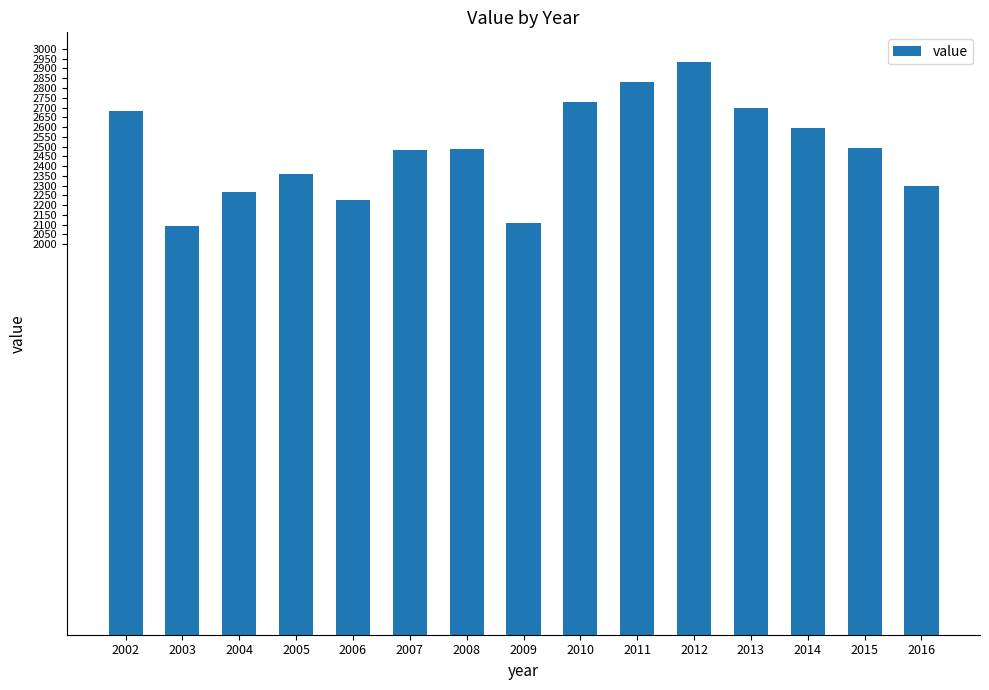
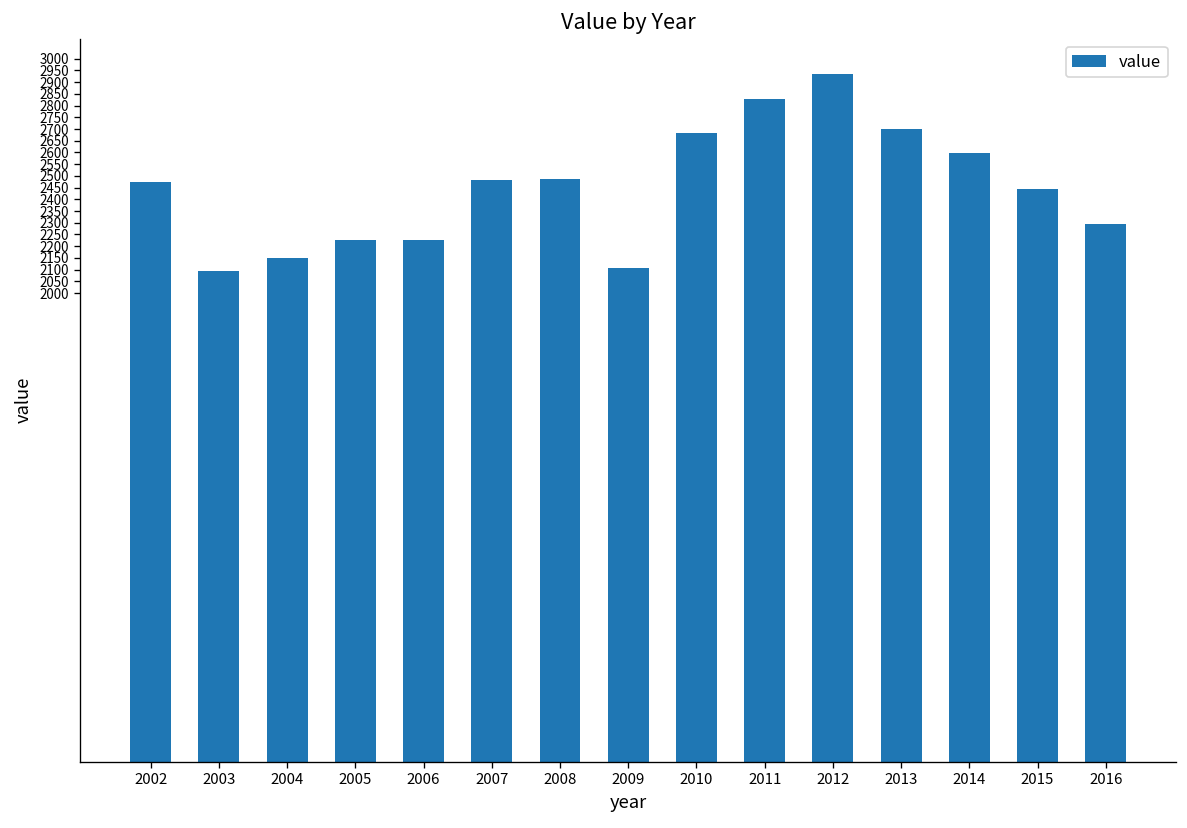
  {
-   "2002": 2680,
+   "2002": 2470,
    "2003": 2090,
-   "2004": 2270,
-   "2005": 2360,
+   "2004": 2150,
+   "2005": 2230,
    "2006": 2230,
    "2007": 2480,
    "2008": 2490,
    "2009": 2110,
-   "2010": 2730,
+   "2010": 2680,
    "2011": 2830,
    "2012": 2940,
    "2013": 2700,
    "2014": 2600,
-   "2015": 2490,
+   "2015": 2440,
    "2016": 2300
  }
